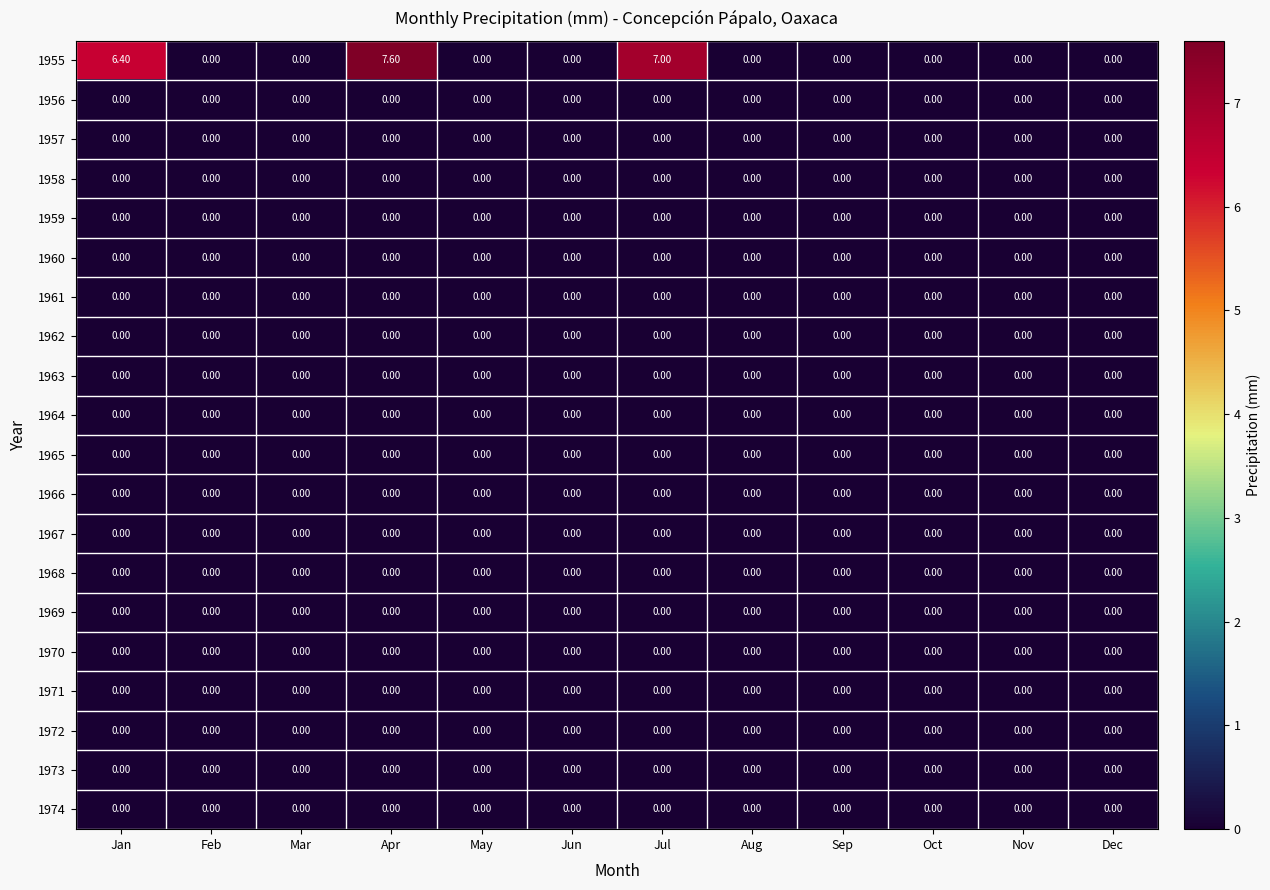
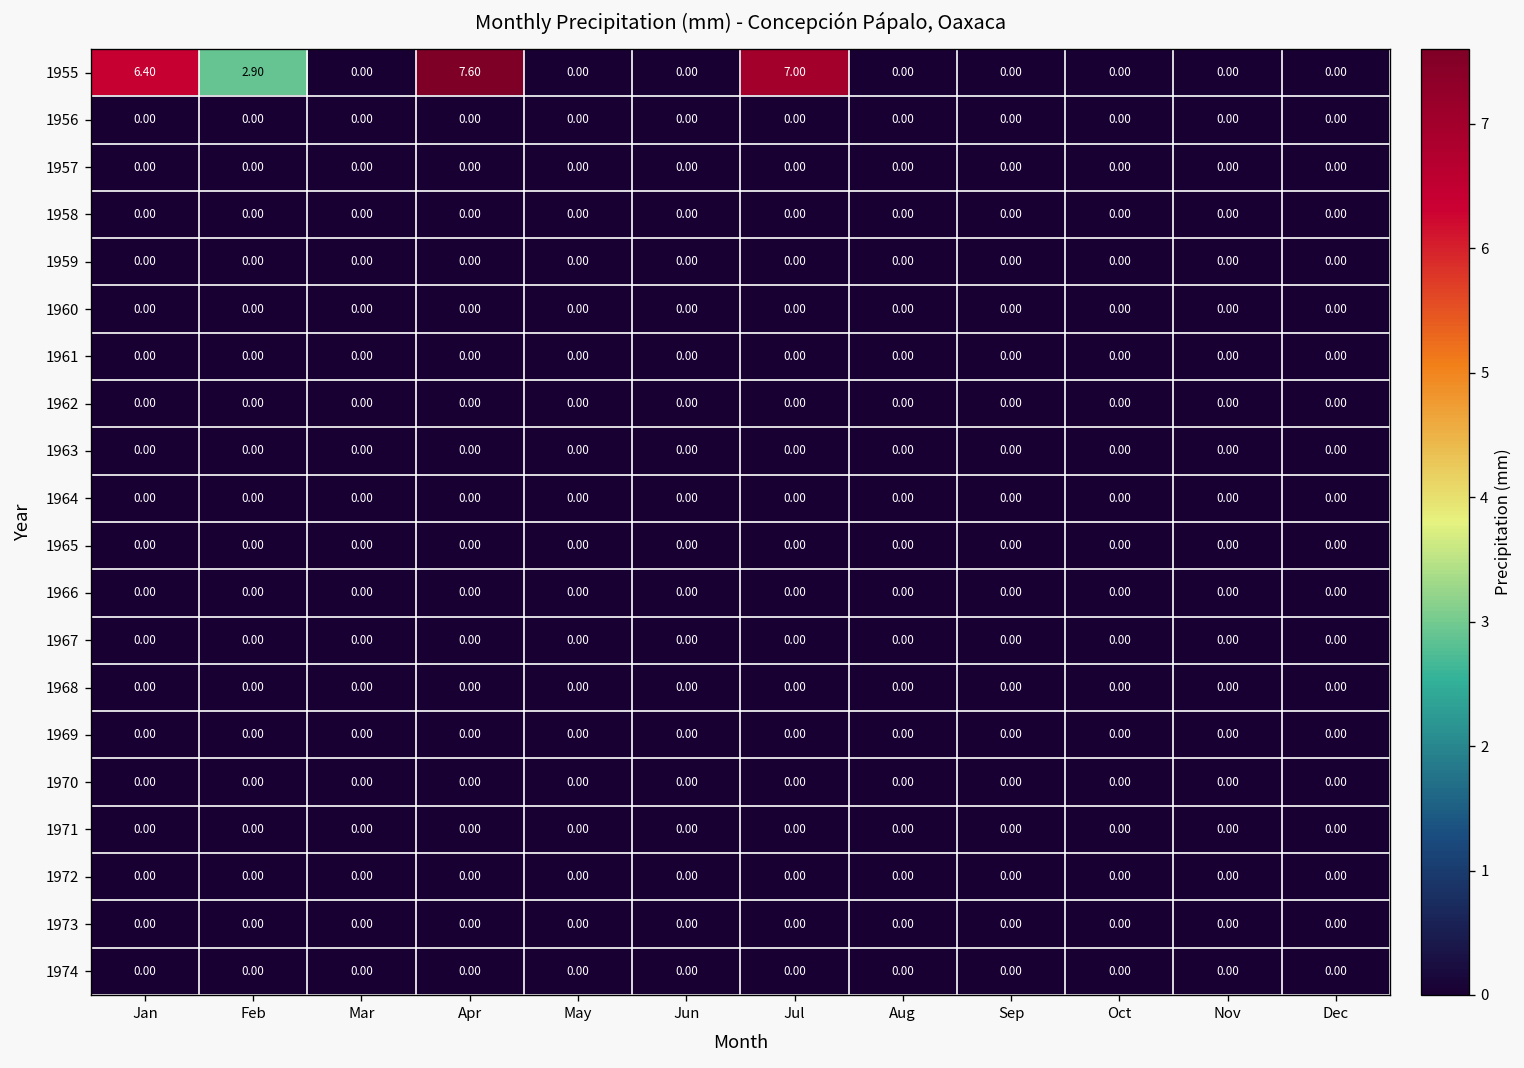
  {
    "1955": {
      "Jan": 6.40,
-     "Feb": 0.00,
+     "Feb": 2.90,
      "Mar": 0.00,
      "Apr": 7.60,
      "May": 0.00,
      "Jun": 0.00,
      "Jul": 7.00,
      "Aug": 0.00,
      "Sep": 0.00,
      "Oct": 0.00,
      "Nov": 0.00,
      "Dec": 0.00
    }
  }
